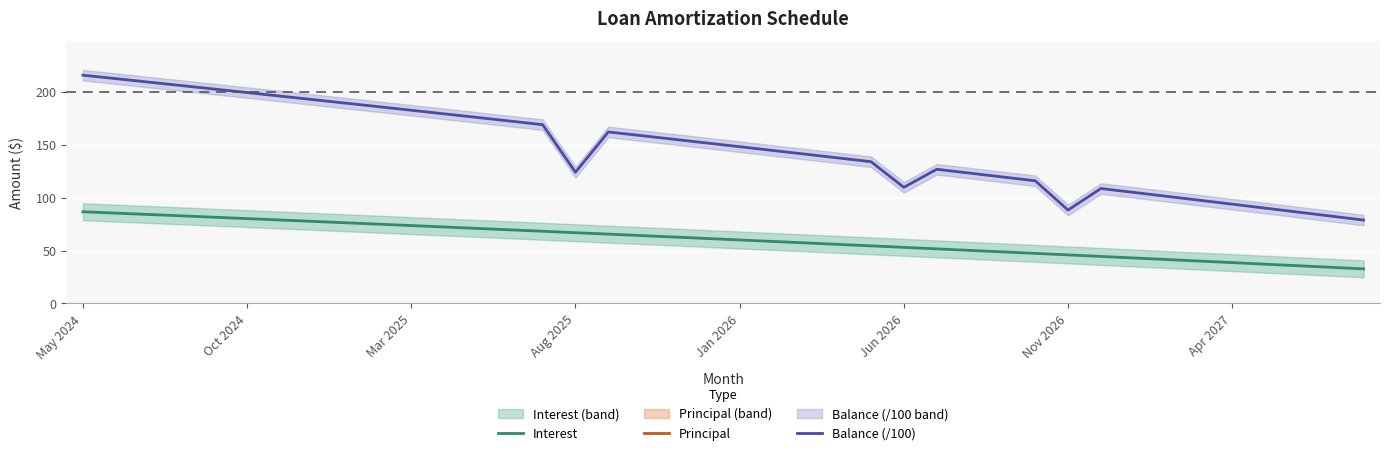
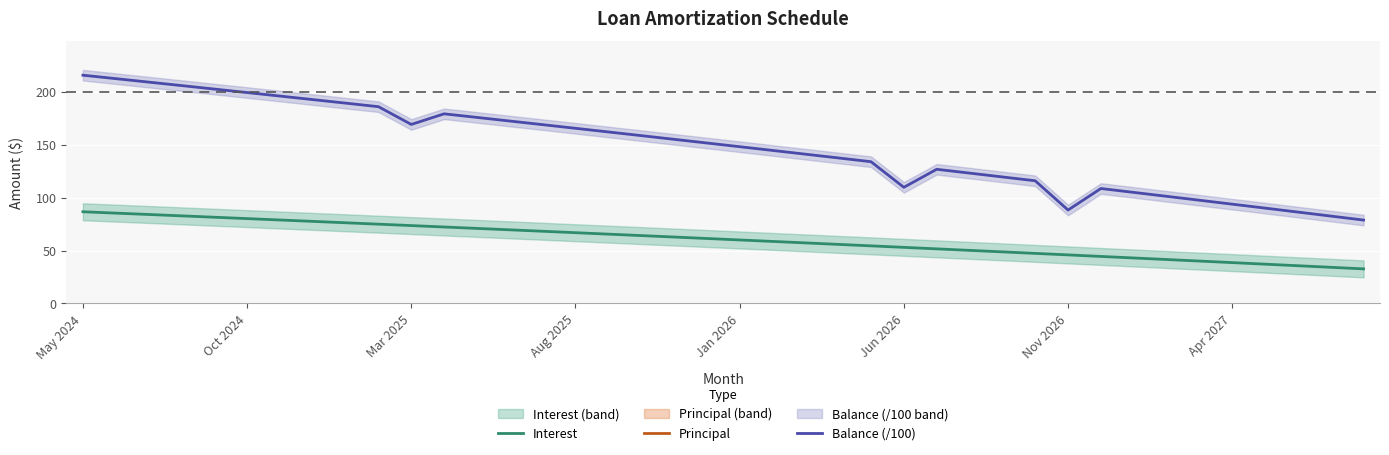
  {
    "Balance (/100)": {
      "May 2024": 216,
      "Oct 2024": 199,
-     "Mar 2025": 182,
-     "Aug 2025": 124,
+     "Mar 2025": 169,
+     "Aug 2025": 165,
      "Jan 2026": 148,
      "Jun 2026": 110,
      "Nov 2026": 88,
      "Apr 2027": 94
    }
  }
